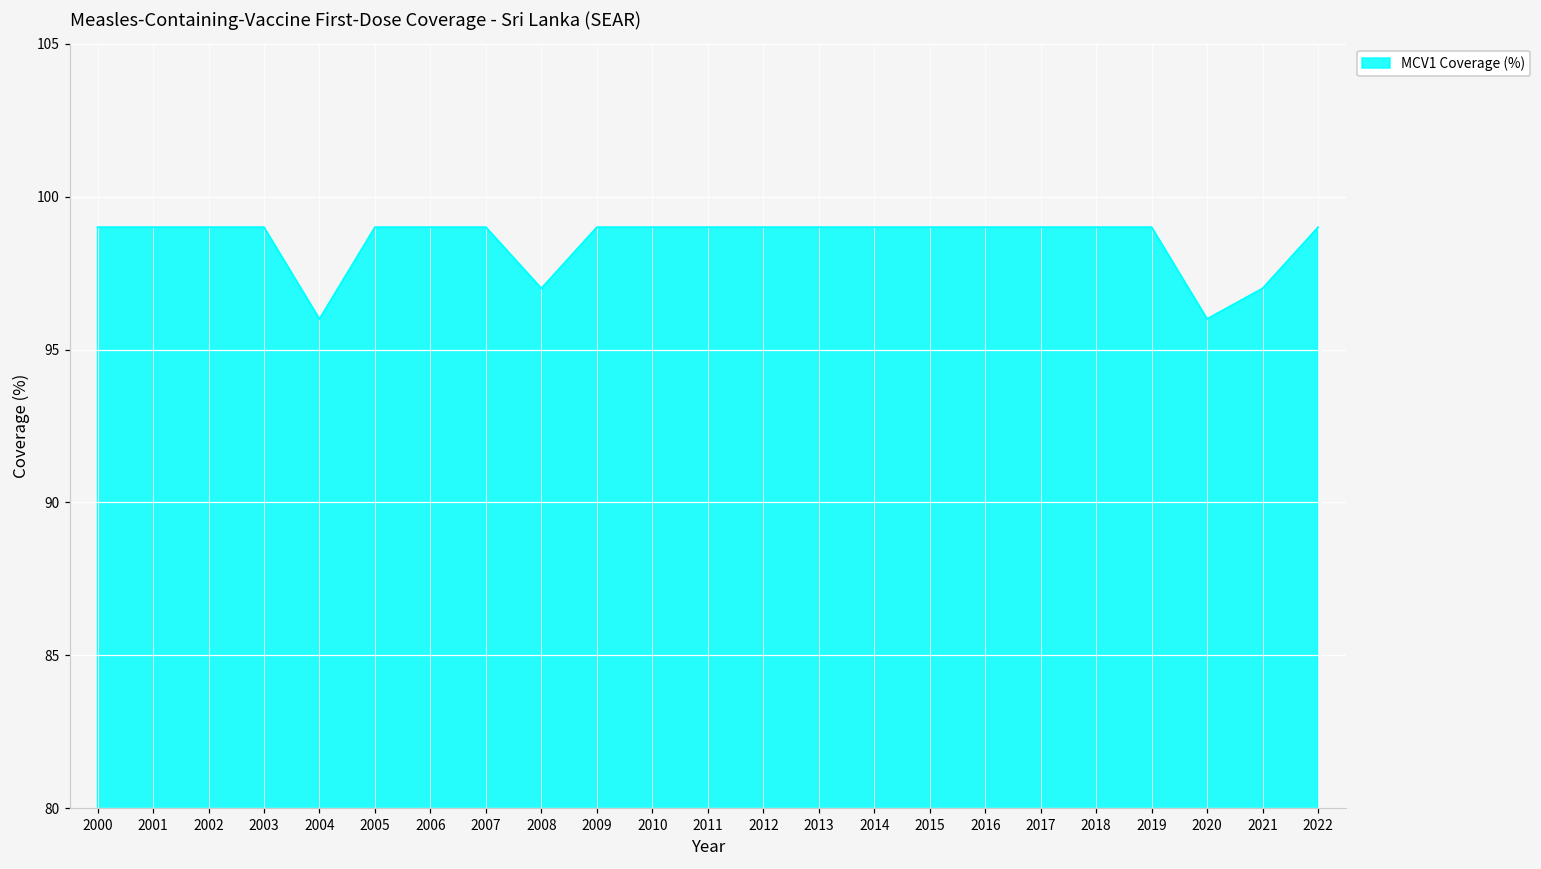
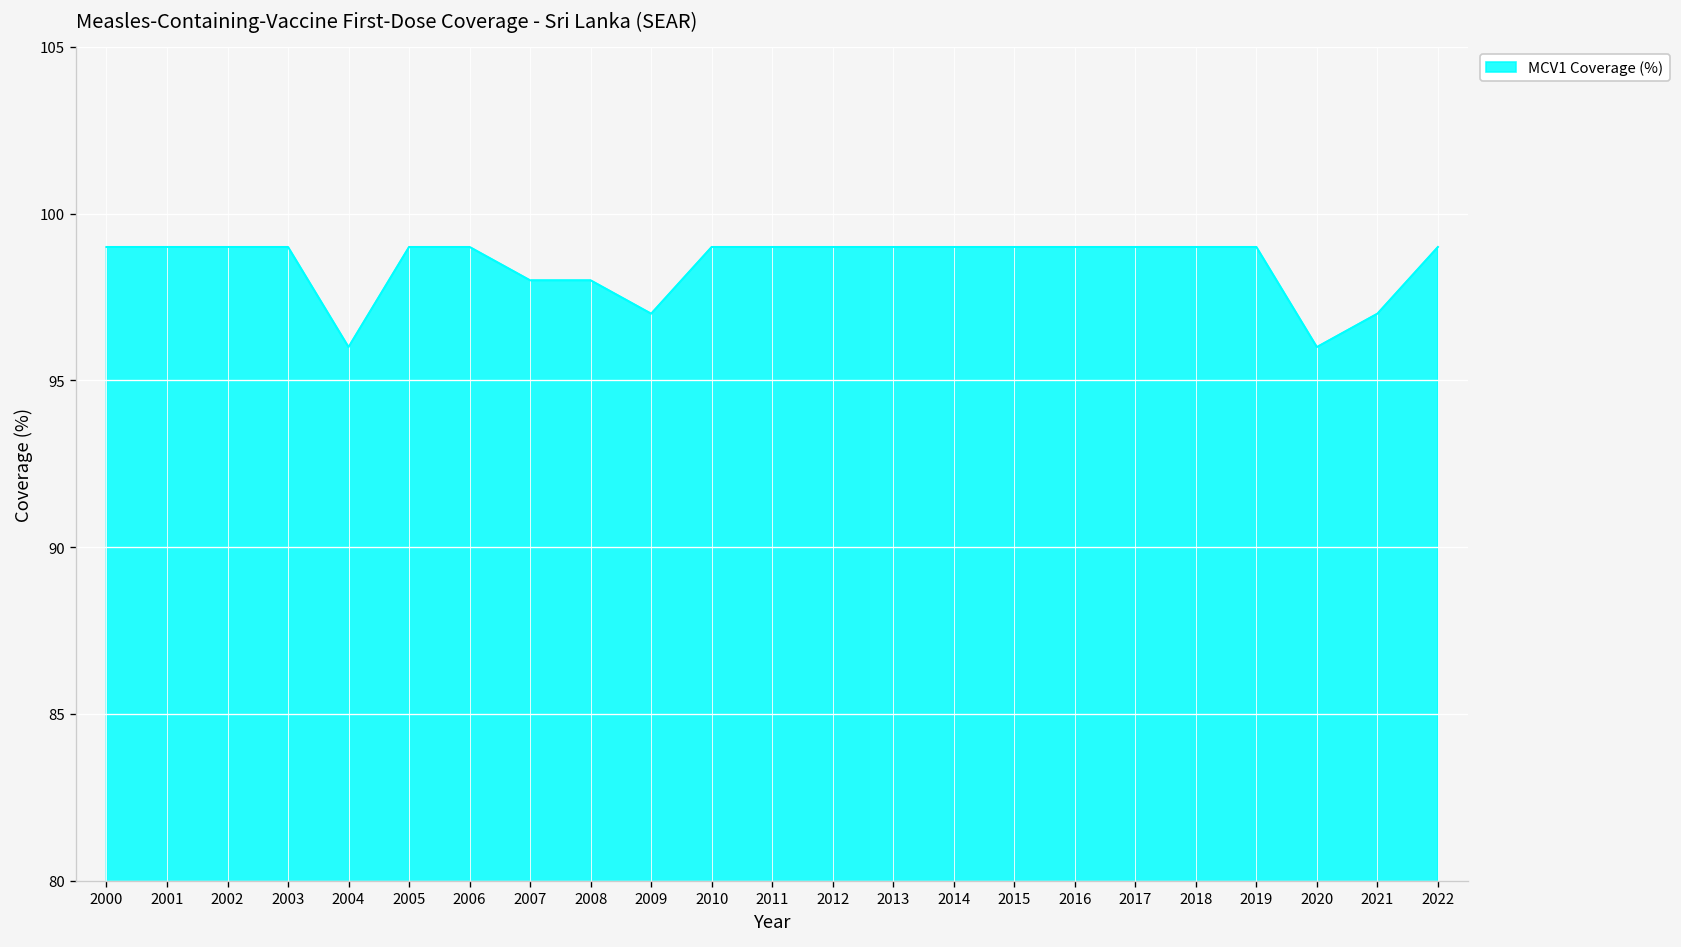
  {
    "2000": 99,
    "2001": 99,
    "2002": 99,
    "2003": 99,
    "2004": 96,
    "2005": 99,
    "2006": 99,
-   "2007": 99,
-   "2008": 97,
-   "2009": 99,
+   "2007": 98,
+   "2008": 98,
+   "2009": 97,
    "2010": 99,
    "2011": 99,
    "2012": 99,
    "2013": 99,
    "2014": 99,
    "2015": 99,
    "2016": 99,
    "2017": 99,
    "2018": 99,
    "2019": 99,
    "2020": 96,
    "2021": 97,
    "2022": 99
  }
